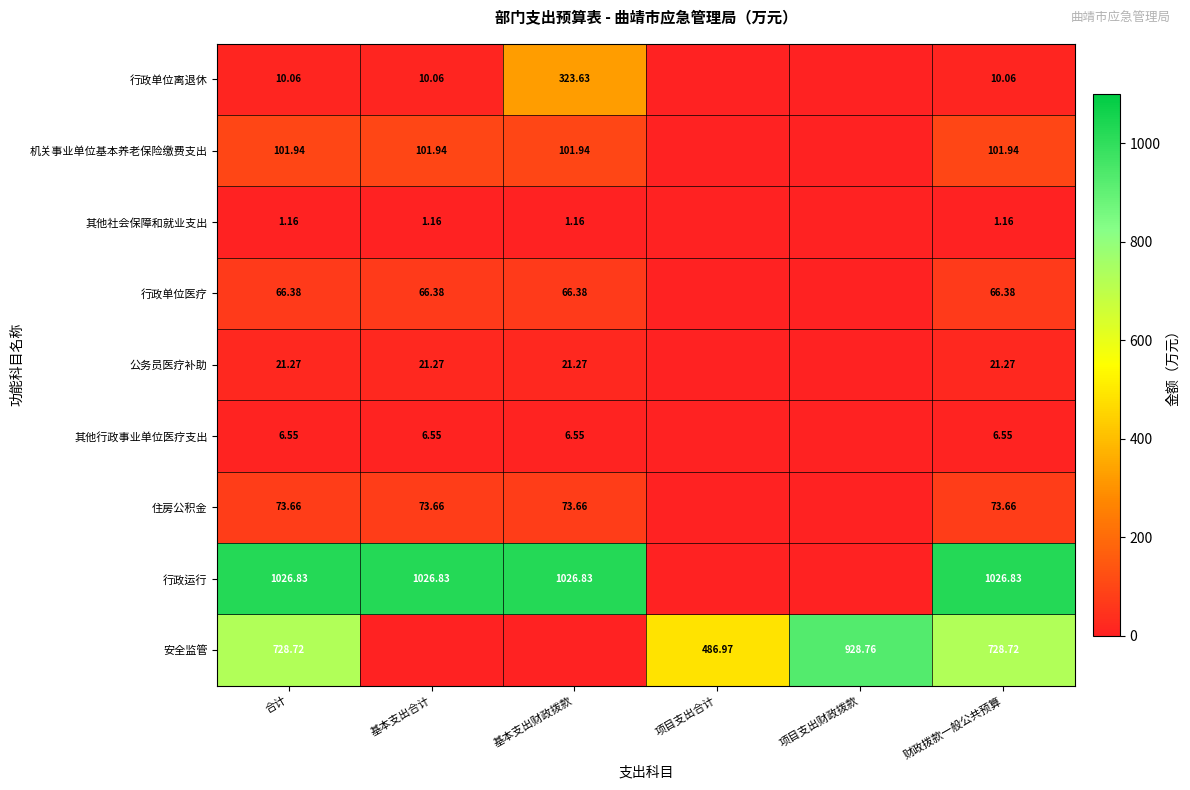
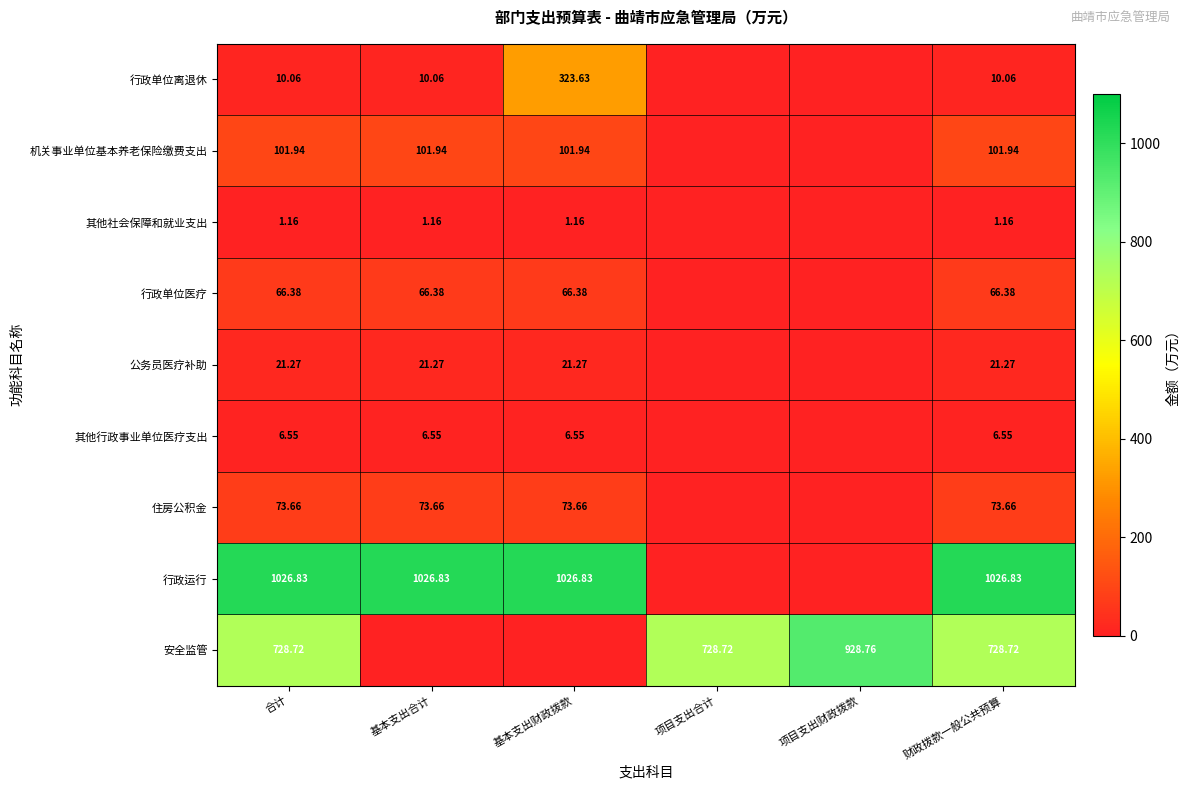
  {
    "行政单位离退休": {
      "合计": 10.06,
      "基本支出合计": 10.06,
      "基本支出财政拨款": 323.63,
      "财政拨款一般公共预算": 10.06
    },
    "机关事业单位基本养老保险缴费支出": {
      "合计": 101.94,
      "基本支出合计": 101.94,
      "基本支出财政拨款": 101.94,
      "财政拨款一般公共预算": 101.94
    },
    "其他社会保障和就业支出": {
      "合计": 1.16,
      "基本支出合计": 1.16,
      "基本支出财政拨款": 1.16,
      "财政拨款一般公共预算": 1.16
    },
    "行政单位医疗": {
      "合计": 66.38,
      "基本支出合计": 66.38,
      "基本支出财政拨款": 66.38,
      "财政拨款一般公共预算": 66.38
    },
    "公务员医疗补助": {
      "合计": 21.27,
      "基本支出合计": 21.27,
      "基本支出财政拨款": 21.27,
      "财政拨款一般公共预算": 21.27
    },
    "其他行政事业单位医疗支出": {
      "合计": 6.55,
      "基本支出合计": 6.55,
      "基本支出财政拨款": 6.55,
      "财政拨款一般公共预算": 6.55
    },
    "住房公积金": {
      "合计": 73.66,
      "基本支出合计": 73.66,
      "基本支出财政拨款": 73.66,
      "财政拨款一般公共预算": 73.66
    },
    "行政运行": {
      "合计": 1026.83,
      "基本支出合计": 1026.83,
      "基本支出财政拨款": 1026.83,
      "财政拨款一般公共预算": 1026.83
    },
    "安全监管": {
      "合计": 728.72,
-     "项目支出合计": 486.97,
+     "项目支出合计": 728.72,
      "项目支出财政拨款": 928.76,
      "财政拨款一般公共预算": 728.72
    }
  }
